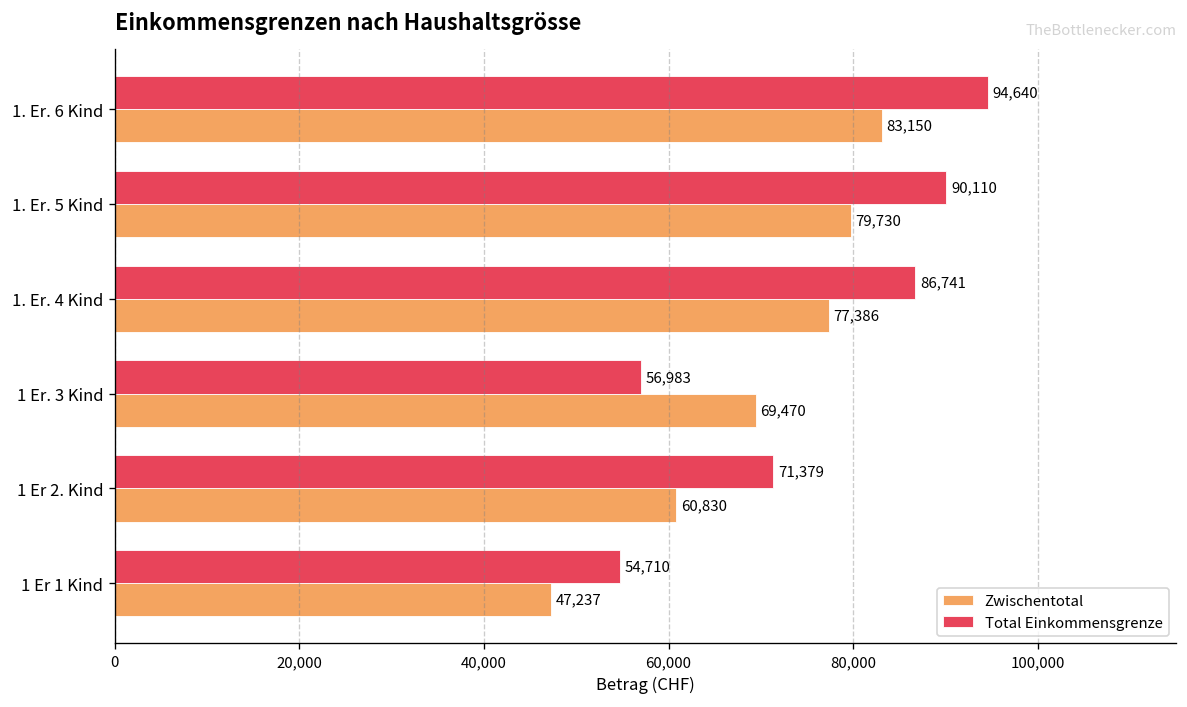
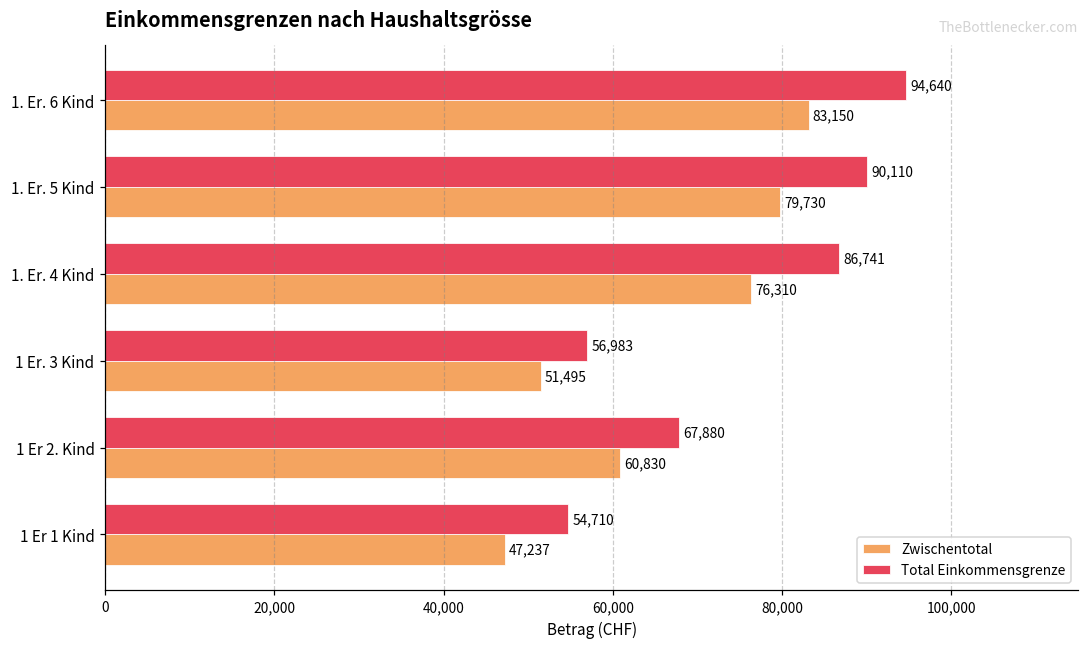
  {
    "Zwischentotal": {
      "1. Er. 6 Kind": "83,150",
      "1. Er. 5 Kind": "79,730",
-     "1. Er. 4 Kind": "77,386",
-     "1 Er. 3 Kind": "69,470",
+     "1. Er. 4 Kind": "76,310",
+     "1 Er. 3 Kind": "51,495",
      "1 Er 2. Kind": "60,830",
      "1 Er 1 Kind": "47,237"
    },
    "Total Einkommensgrenze": {
      "1. Er. 6 Kind": "94,640",
      "1. Er. 5 Kind": "90,110",
      "1. Er. 4 Kind": "86,741",
      "1 Er. 3 Kind": "56,983",
-     "1 Er 2. Kind": "71,379",
+     "1 Er 2. Kind": "67,880",
      "1 Er 1 Kind": "54,710"
    }
  }
